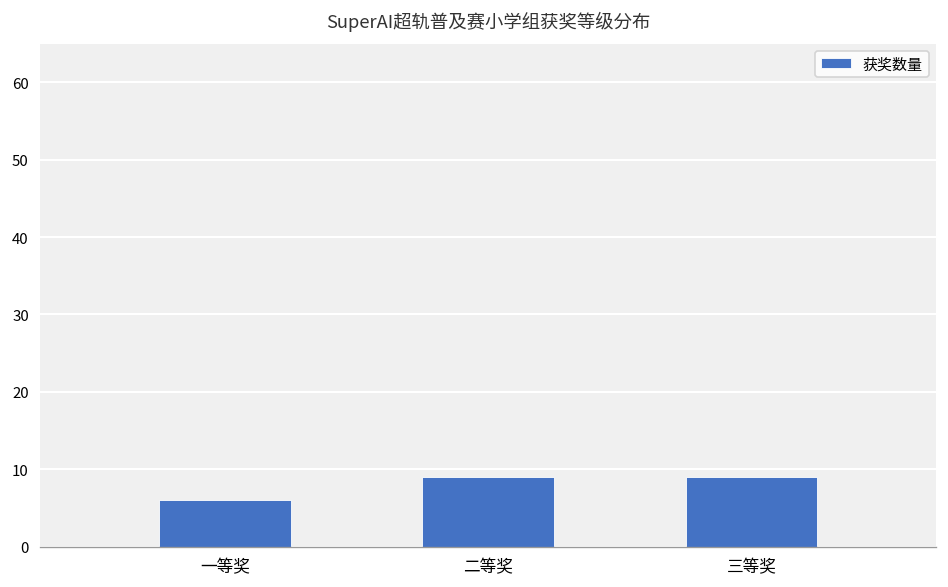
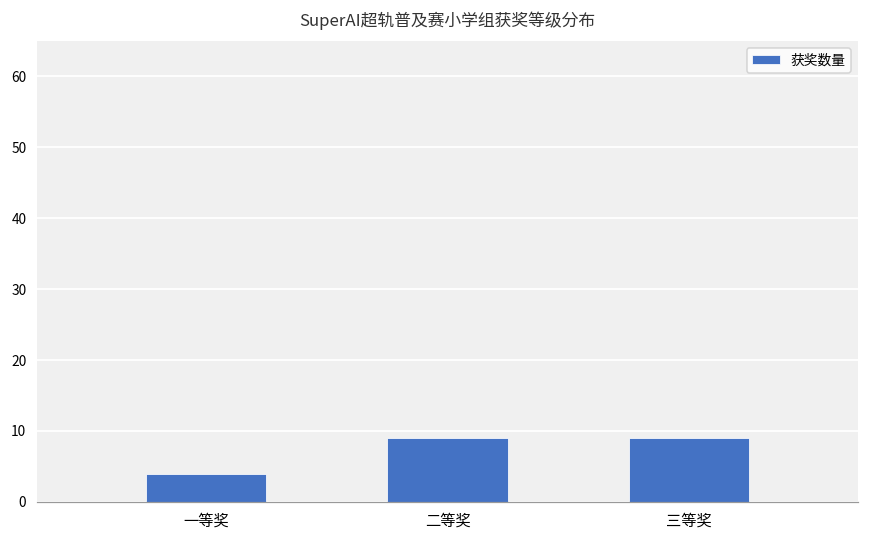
  {
-   "一等奖": 6,
+   "一等奖": 4,
    "二等奖": 9,
    "三等奖": 9
  }
